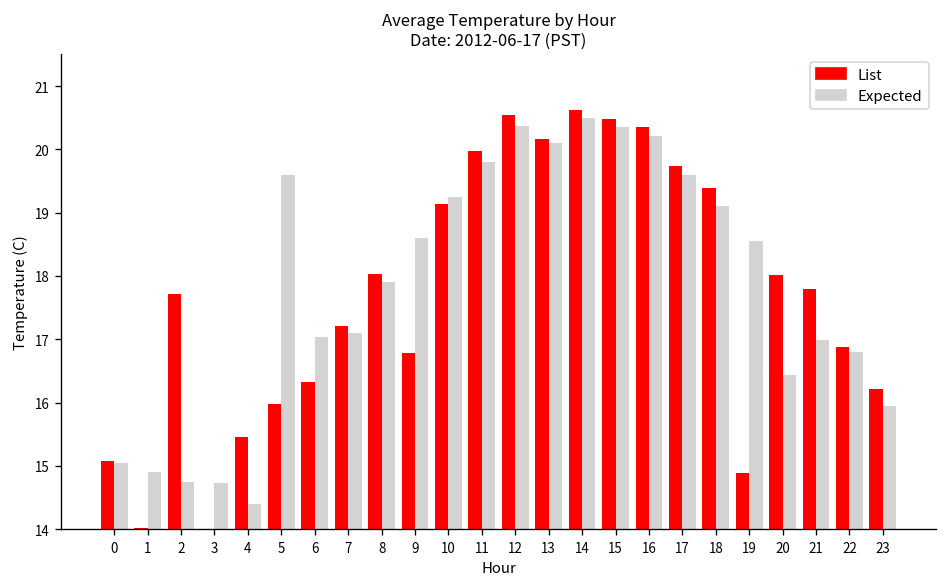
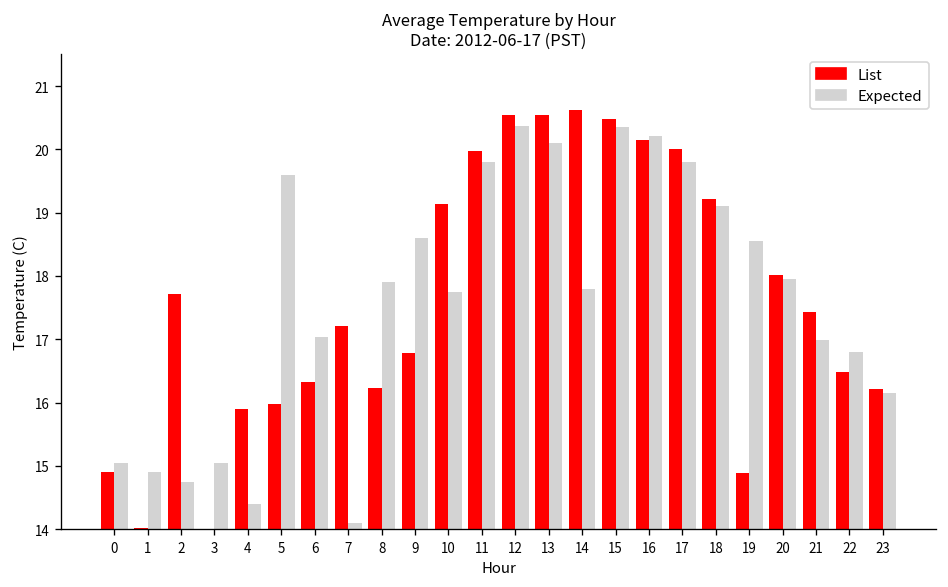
  {
    "List": {
-     "0": 15.1,
+     "0": 14.9,
      "1": 14.0,
      "2": 17.7,
-     "4": 15.5,
+     "4": 15.9,
      "5": 16.0,
      "6": 16.3,
      "7": 17.2,
-     "8": 18.0,
+     "8": 16.2,
      "9": 16.8,
      "10": 19.1,
      "11": 20.0,
      "12": 20.6,
-     "13": 20.2,
+     "13": 20.5,
      "14": 20.6,
      "15": 20.5,
-     "16": 20.4,
-     "17": 19.7,
-     "18": 19.4,
+     "16": 20.2,
+     "17": 20.0,
+     "18": 19.2,
      "19": 14.9,
      "20": 18.0,
-     "21": 17.8,
-     "22": 16.9,
+     "21": 17.4,
+     "22": 16.5,
      "23": 16.2
    },
    "Expected": {
      "0": 15.1,
      "1": 14.9,
      "2": 14.8,
-     "3": 14.7,
+     "3": 15.1,
      "4": 14.4,
      "5": 19.6,
      "6": 17.0,
-     "7": 17.1,
+     "7": 14.1,
      "8": 17.9,
      "9": 18.6,
-     "10": 19.3,
+     "10": 17.7,
      "11": 19.8,
      "12": 20.4,
      "13": 20.1,
-     "14": 20.5,
+     "14": 17.8,
      "15": 20.4,
      "16": 20.2,
-     "17": 19.6,
+     "17": 19.8,
      "18": 19.1,
      "19": 18.6,
-     "20": 16.4,
+     "20": 18.0,
      "21": 17.0,
      "22": 16.8,
-     "23": 16.0
+     "23": 16.2
    }
  }
